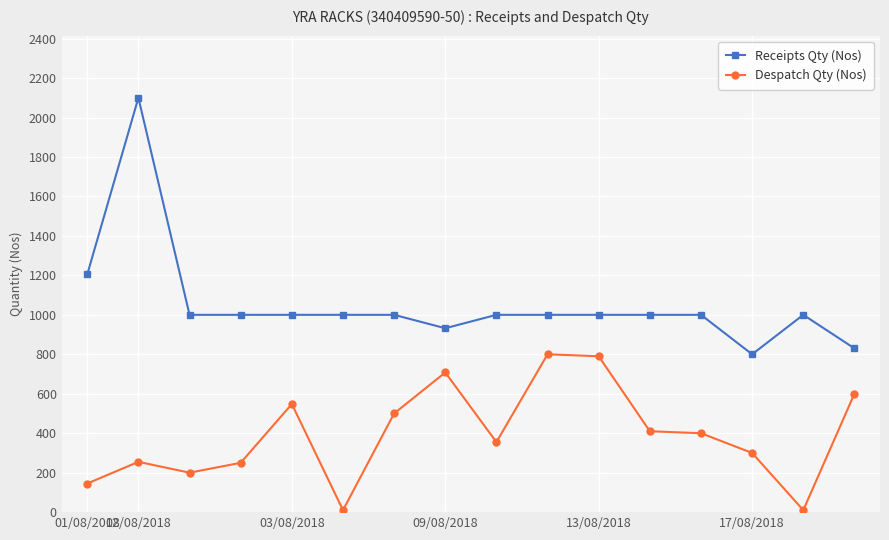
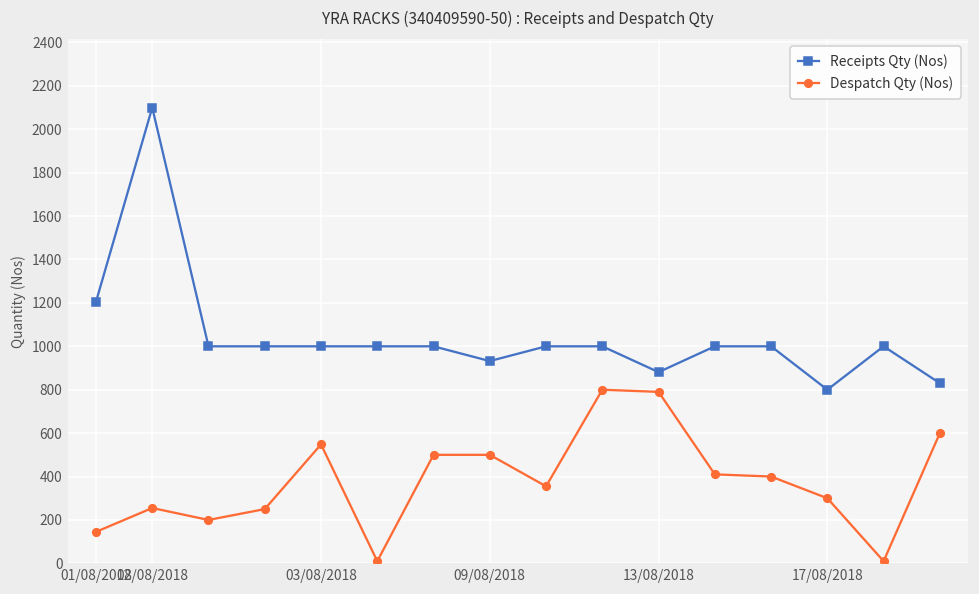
  {
    "Receipts Qty (Nos)": {
      "03/08/2018": 1000,
      "09/08/2018": 930,
-     "13/08/2018": 1000
+     "13/08/2018": 880
    },
    "Despatch Qty (Nos)": {
      "03/08/2018": 550,
-     "09/08/2018": 710,
+     "09/08/2018": 500,
      "13/08/2018": 790
    }
  }
